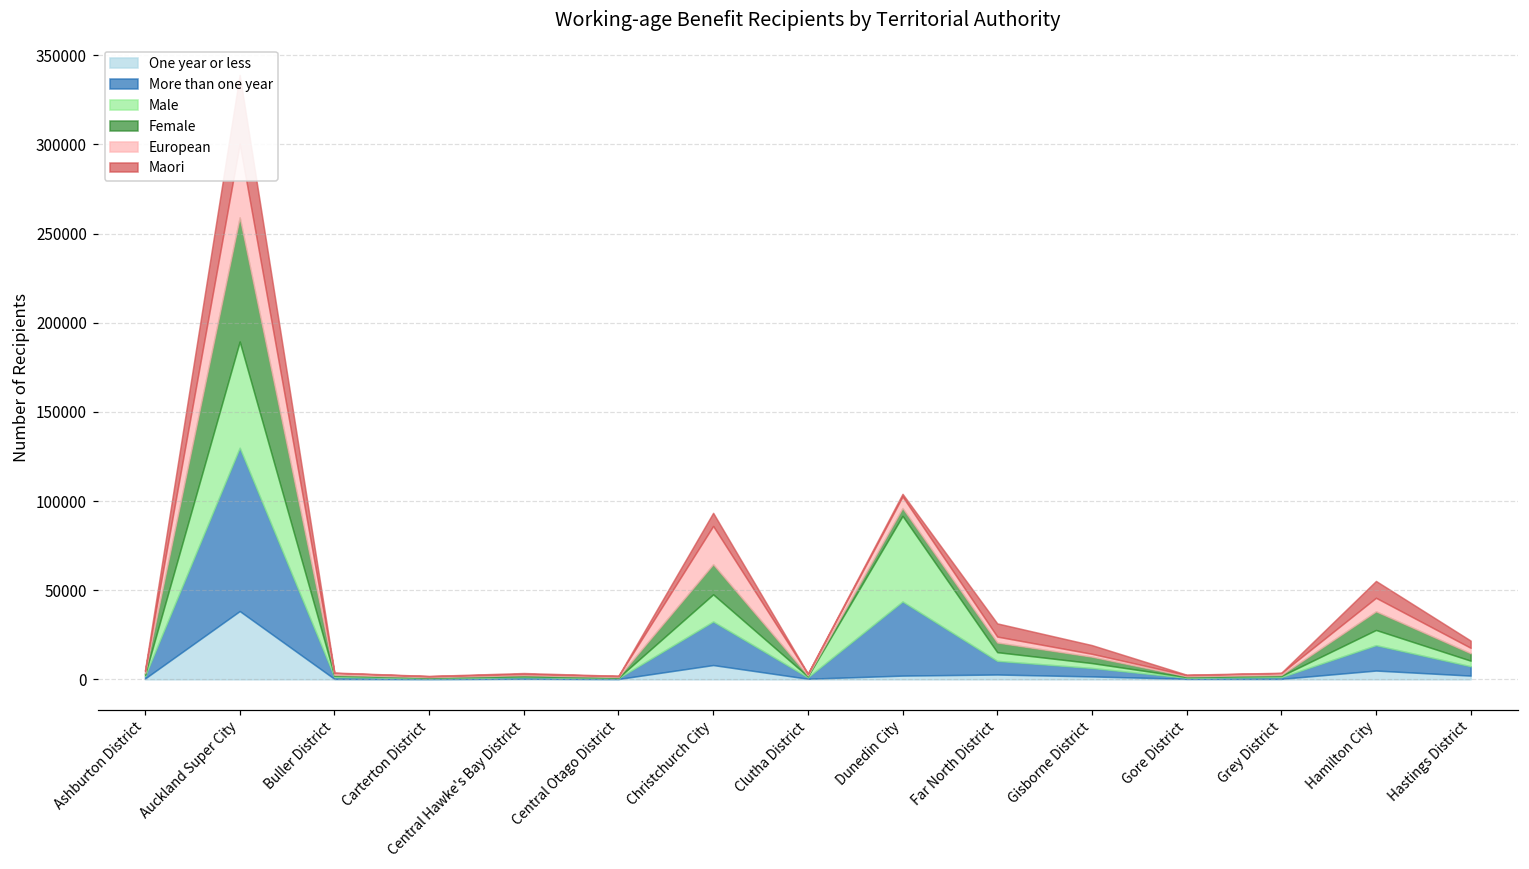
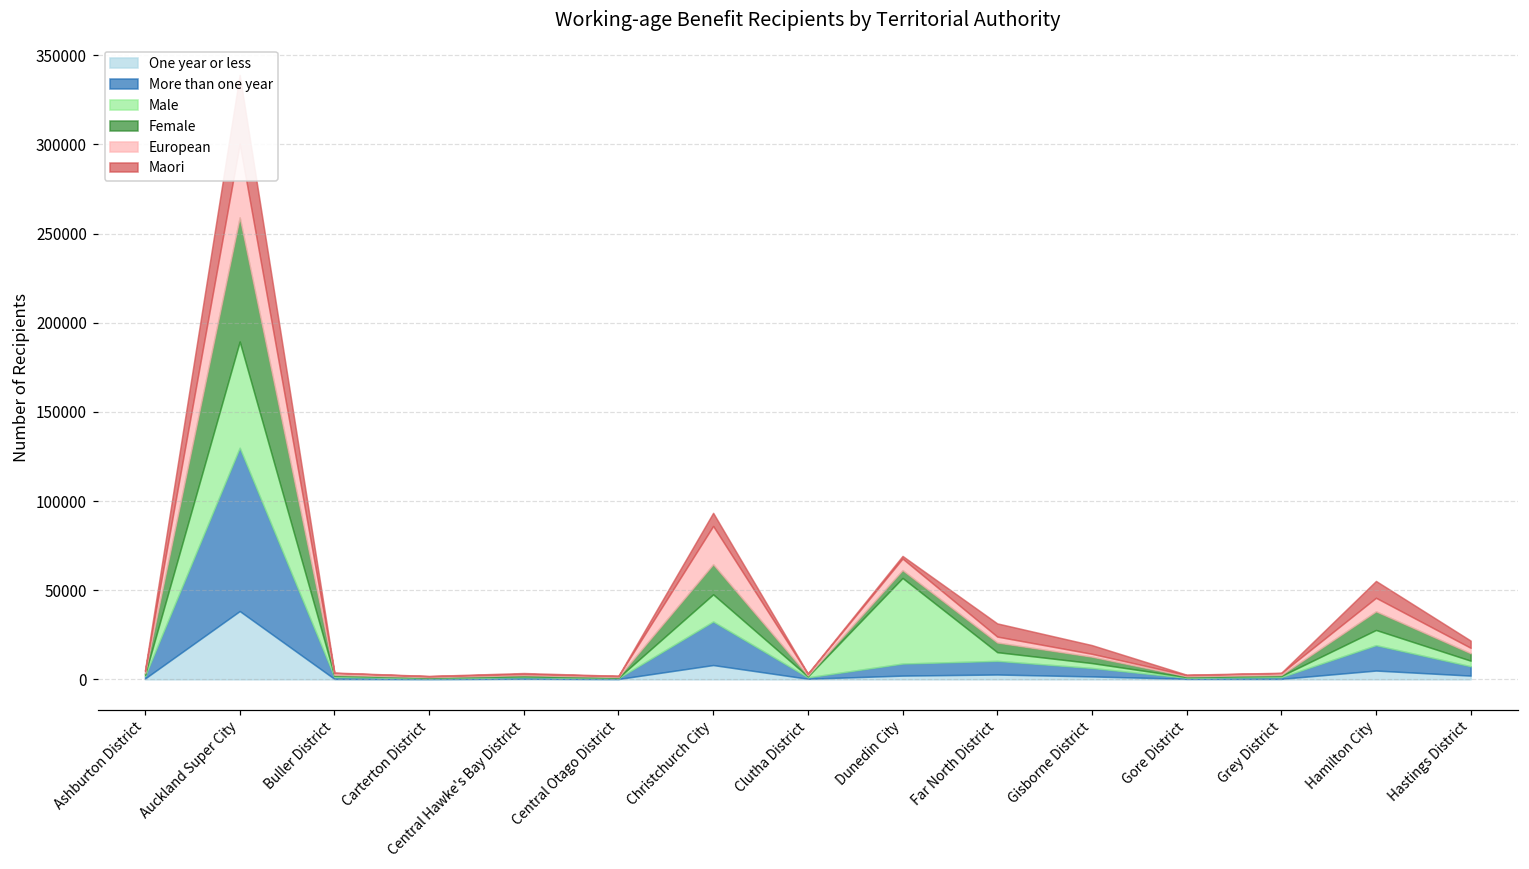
  {
    "One year or less": {
      "Auckland Super City": 38000,
      "Christchurch City": 8000,
      "Dunedin City": 2000,
      "Far North District": 3000,
      "Gisborne District": 2000,
      "Hamilton City": 5000,
      "Hastings District": 2000
    },
    "More than one year": {
      "Auckland Super City": 92000,
      "Christchurch City": 24000,
-     "Dunedin City": 42000,
+     "Dunedin City": 7000,
      "Far North District": 8000,
      "Gisborne District": 5000,
      "Hamilton City": 14000,
      "Hastings District": 5000
    },
    "Male": {
      "Auckland Super City": 60000,
      "Christchurch City": 15000,
      "Dunedin City": 48000,
      "Far North District": 5000,
      "Gisborne District": 3000,
      "Hamilton City": 9000,
      "Hastings District": 3000
    },
    "Female": {
      "Auckland Super City": 70000,
      "Christchurch City": 17000,
      "Dunedin City": 4000,
      "Far North District": 5000,
      "Gisborne District": 4000,
      "Hamilton City": 10000,
      "Hastings District": 4000
    },
    "European": {
      "Christchurch City": 21000,
      "Far North District": 3000,
      "Gisborne District": 2000,
      "Hamilton City": 8000,
      "Hastings District": 3000
    },
    "Maori": {
      "Christchurch City": 7000,
      "Far North District": 7000,
      "Gisborne District": 5000,
      "Hamilton City": 9000,
      "Hastings District": 4000
    }
  }
